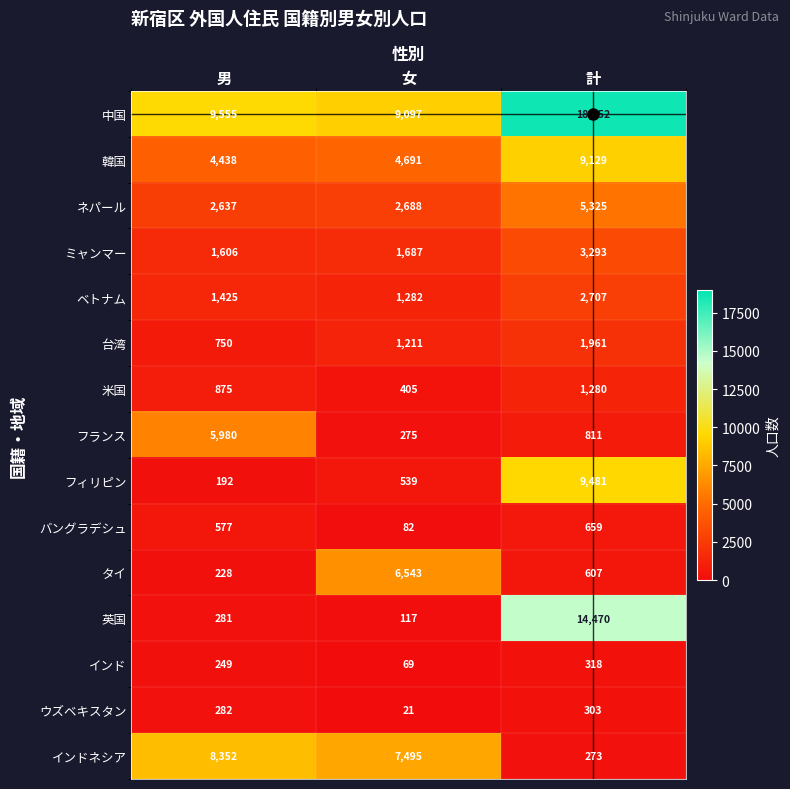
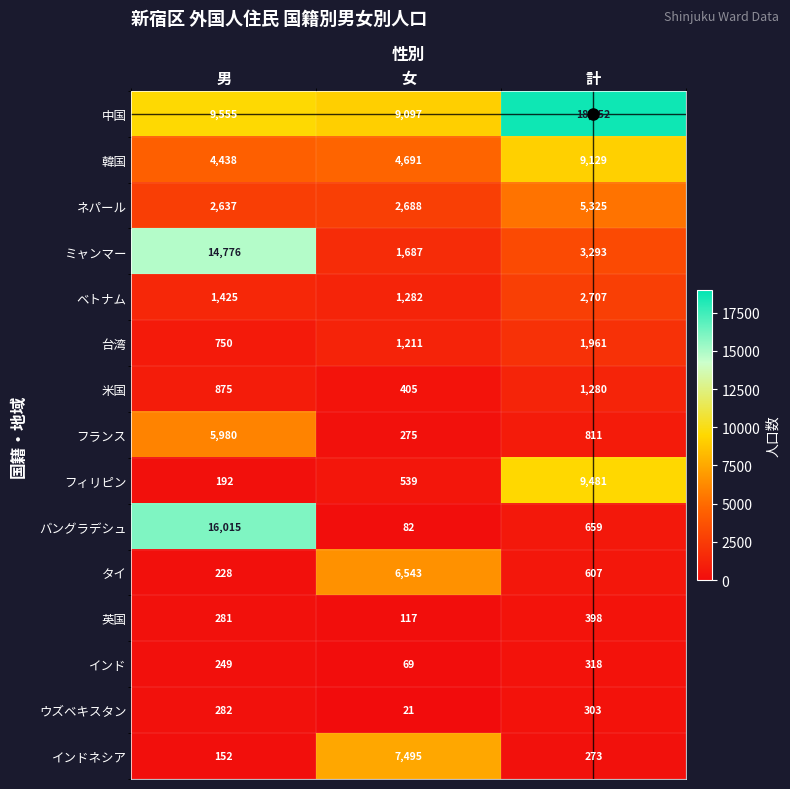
  {
    "中国": {
      "男": "9,555",
      "女": "9,097"
    },
    "韓国": {
      "男": "4,438",
      "女": "4,691",
      "計": "9,129"
    },
    "ネパール": {
      "男": "2,637",
      "女": "2,688",
      "計": "5,325"
    },
    "ミャンマー": {
-     "男": "1,606",
+     "男": "14,776",
      "女": "1,687",
      "計": "3,293"
    },
    "ベトナム": {
      "男": "1,425",
      "女": "1,282",
      "計": "2,707"
    },
    "台湾": {
      "男": "750",
      "女": "1,211",
      "計": "1,961"
    },
    "米国": {
      "男": "875",
      "女": "405",
      "計": "1,280"
    },
    "フランス": {
      "男": "5,980",
      "女": "275",
      "計": "811"
    },
    "フィリピン": {
      "男": "192",
      "女": "539",
      "計": "9,481"
    },
    "バングラデシュ": {
-     "男": "577",
+     "男": "16,015",
      "女": "82",
      "計": "659"
    },
    "タイ": {
      "男": "228",
      "女": "6,543",
      "計": "607"
    },
    "英国": {
      "男": "281",
      "女": "117",
-     "計": "14,470"
+     "計": "398"
    },
    "インド": {
      "男": "249",
      "女": "69",
      "計": "318"
    },
    "ウズベキスタン": {
      "男": "282",
      "女": "21",
      "計": "303"
    },
    "インドネシア": {
-     "男": "8,352",
+     "男": "152",
      "女": "7,495",
      "計": "273"
    }
  }
